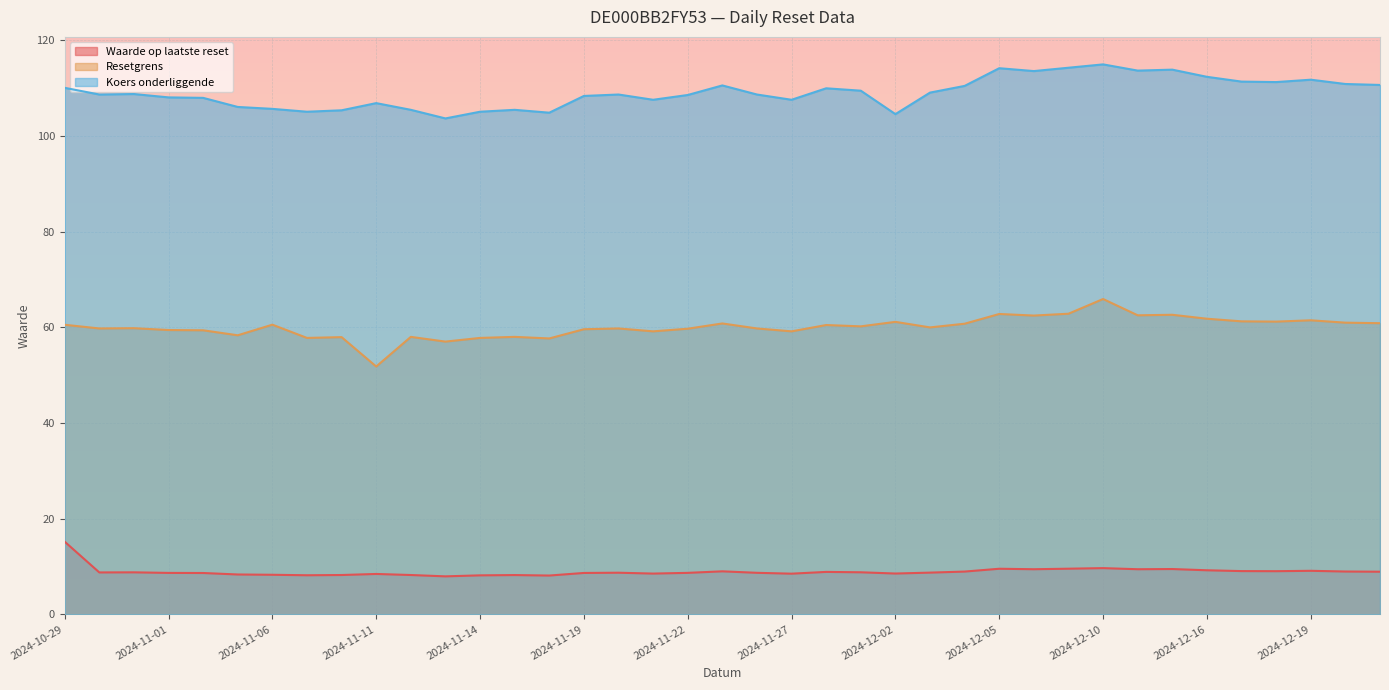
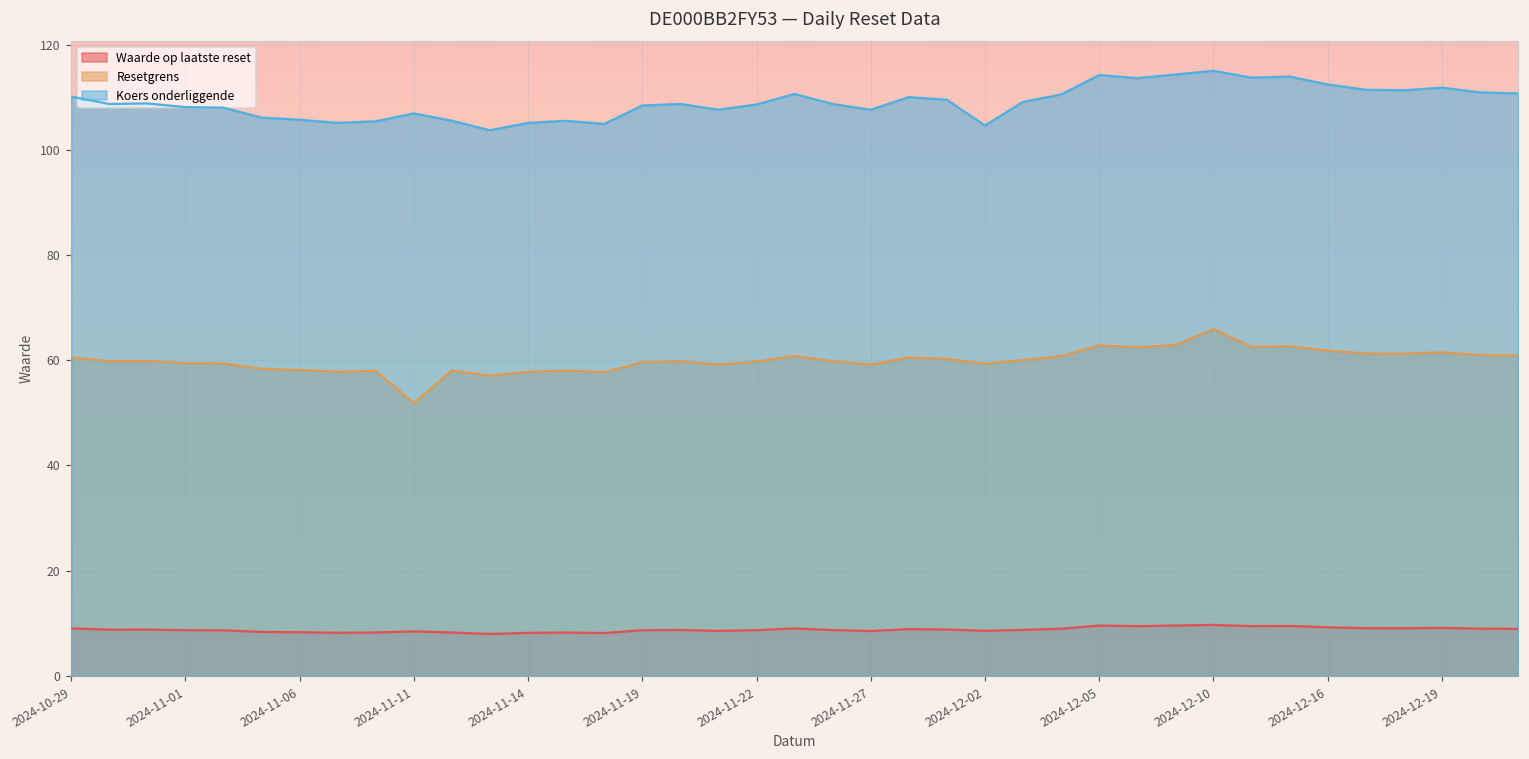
  {
    "Waarde op laatste reset": {
-     "2024-10-29": 15,
+     "2024-10-29": 9,
      "2024-11-01": 9,
      "2024-11-06": 8,
      "2024-11-11": 8,
      "2024-11-14": 8,
      "2024-11-19": 9,
      "2024-11-22": 9,
      "2024-11-27": 9,
      "2024-12-02": 9,
      "2024-12-05": 10,
      "2024-12-10": 10,
      "2024-12-16": 9,
      "2024-12-19": 9
    },
    "Resetgrens": {
      "2024-10-29": 61,
      "2024-11-01": 59,
-     "2024-11-06": 61,
+     "2024-11-06": 58,
      "2024-11-11": 52,
      "2024-11-14": 58,
      "2024-11-19": 60,
      "2024-11-22": 60,
      "2024-11-27": 59,
-     "2024-12-02": 61,
+     "2024-12-02": 59,
      "2024-12-05": 63,
      "2024-12-10": 66,
      "2024-12-16": 62,
      "2024-12-19": 61
    },
    "Koers onderliggende": {
      "2024-10-29": 110,
      "2024-11-01": 108,
      "2024-11-06": 106,
      "2024-11-11": 107,
      "2024-11-14": 105,
      "2024-11-19": 108,
      "2024-11-22": 109,
      "2024-11-27": 108,
      "2024-12-02": 105,
      "2024-12-05": 114,
      "2024-12-10": 115,
      "2024-12-16": 112,
      "2024-12-19": 112
    }
  }
